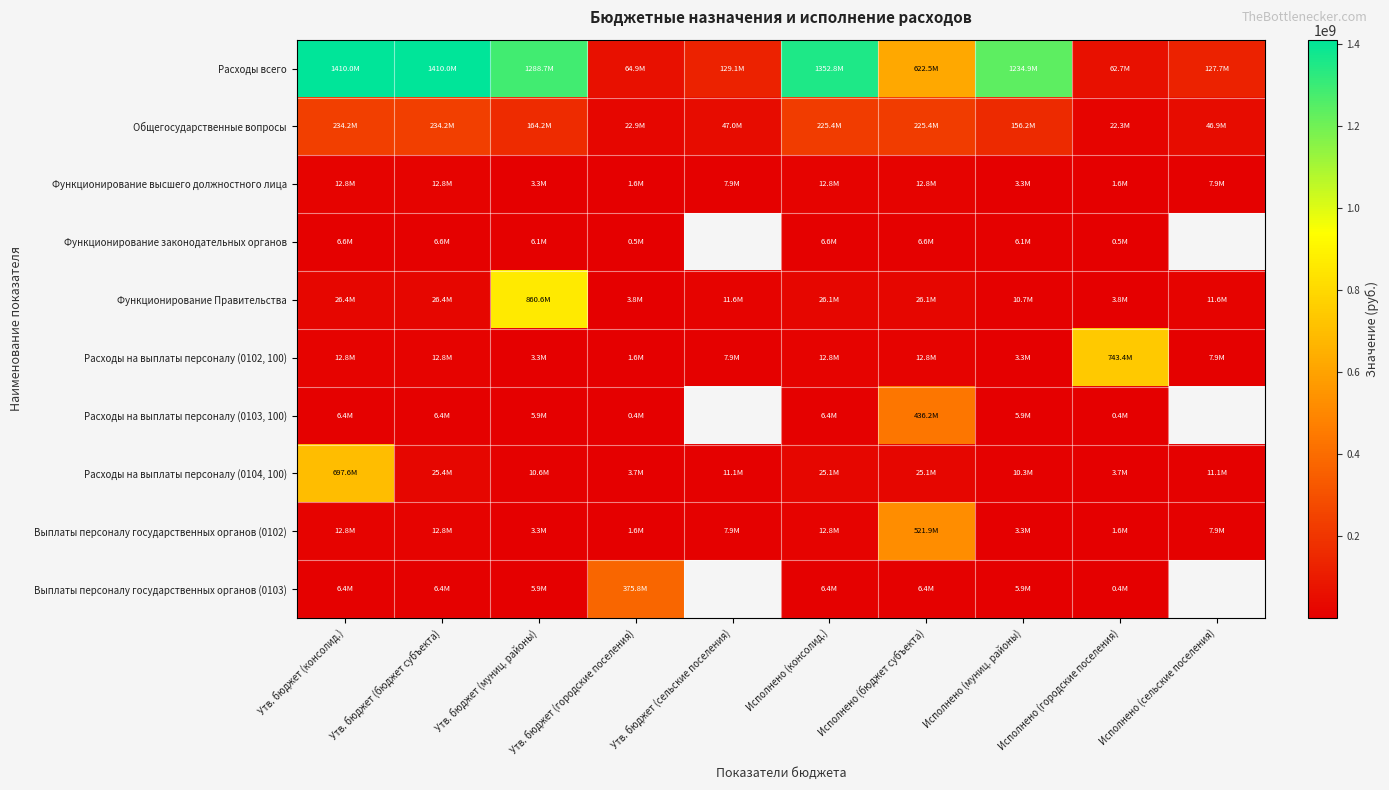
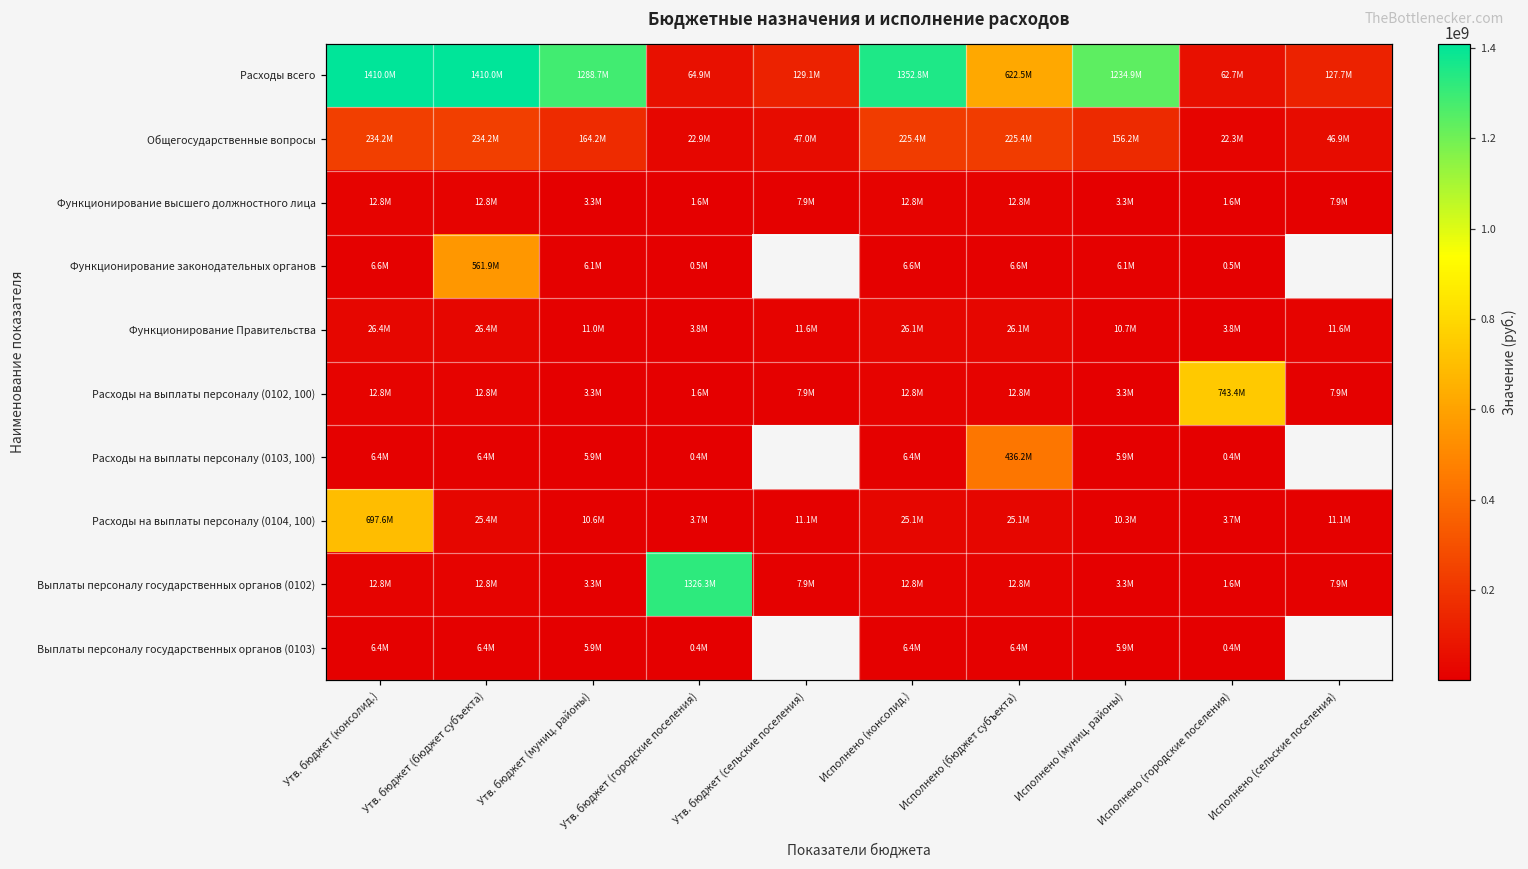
  {
    "Расходы всего": {
      "Утв. бюджет (консолид.)": "1410.0M",
      "Утв. бюджет (бюджет субъекта)": "1410.0M",
      "Утв. бюджет (муниц. районы)": "1288.7M",
      "Утв. бюджет (городские поселения)": "64.9M",
      "Утв. бюджет (сельские поселения)": "129.1M",
      "Исполнено (консолид.)": "1352.8M",
      "Исполнено (бюджет субъекта)": "622.5M",
      "Исполнено (муниц. районы)": "1234.9M",
      "Исполнено (городские поселения)": "62.7M",
      "Исполнено (сельские поселения)": "127.7M"
    },
    "Общегосударственные вопросы": {
      "Утв. бюджет (консолид.)": "234.2M",
      "Утв. бюджет (бюджет субъекта)": "234.2M",
      "Утв. бюджет (муниц. районы)": "164.2M",
      "Утв. бюджет (городские поселения)": "22.9M",
      "Утв. бюджет (сельские поселения)": "47.0M",
      "Исполнено (консолид.)": "225.4M",
      "Исполнено (бюджет субъекта)": "225.4M",
      "Исполнено (муниц. районы)": "156.2M",
      "Исполнено (городские поселения)": "22.3M",
      "Исполнено (сельские поселения)": "46.9M"
    },
    "Функционирование высшего должностного лица": {
      "Утв. бюджет (консолид.)": "12.8M",
      "Утв. бюджет (бюджет субъекта)": "12.8M",
      "Утв. бюджет (муниц. районы)": "3.3M",
      "Утв. бюджет (городские поселения)": "1.6M",
      "Утв. бюджет (сельские поселения)": "7.9M",
      "Исполнено (консолид.)": "12.8M",
      "Исполнено (бюджет субъекта)": "12.8M",
      "Исполнено (муниц. районы)": "3.3M",
      "Исполнено (городские поселения)": "1.6M",
      "Исполнено (сельские поселения)": "7.9M"
    },
    "Функционирование законодательных органов": {
      "Утв. бюджет (консолид.)": "6.6M",
-     "Утв. бюджет (бюджет субъекта)": "6.6M",
+     "Утв. бюджет (бюджет субъекта)": "561.9M",
      "Утв. бюджет (муниц. районы)": "6.1M",
      "Утв. бюджет (городские поселения)": "0.5M",
      "Исполнено (консолид.)": "6.6M",
      "Исполнено (бюджет субъекта)": "6.6M",
      "Исполнено (муниц. районы)": "6.1M",
      "Исполнено (городские поселения)": "0.5M"
    },
    "Функционирование Правительства": {
      "Утв. бюджет (консолид.)": "26.4M",
      "Утв. бюджет (бюджет субъекта)": "26.4M",
-     "Утв. бюджет (муниц. районы)": "860.6M",
+     "Утв. бюджет (муниц. районы)": "11.0M",
      "Утв. бюджет (городские поселения)": "3.8M",
      "Утв. бюджет (сельские поселения)": "11.6M",
      "Исполнено (консолид.)": "26.1M",
      "Исполнено (бюджет субъекта)": "26.1M",
      "Исполнено (муниц. районы)": "10.7M",
      "Исполнено (городские поселения)": "3.8M",
      "Исполнено (сельские поселения)": "11.6M"
    },
    "Расходы на выплаты персоналу (0102, 100)": {
      "Утв. бюджет (консолид.)": "12.8M",
      "Утв. бюджет (бюджет субъекта)": "12.8M",
      "Утв. бюджет (муниц. районы)": "3.3M",
      "Утв. бюджет (городские поселения)": "1.6M",
      "Утв. бюджет (сельские поселения)": "7.9M",
      "Исполнено (консолид.)": "12.8M",
      "Исполнено (бюджет субъекта)": "12.8M",
      "Исполнено (муниц. районы)": "3.3M",
      "Исполнено (городские поселения)": "743.4M",
      "Исполнено (сельские поселения)": "7.9M"
    },
    "Расходы на выплаты персоналу (0103, 100)": {
      "Утв. бюджет (консолид.)": "6.4M",
      "Утв. бюджет (бюджет субъекта)": "6.4M",
      "Утв. бюджет (муниц. районы)": "5.9M",
      "Утв. бюджет (городские поселения)": "0.4M",
      "Исполнено (консолид.)": "6.4M",
      "Исполнено (бюджет субъекта)": "436.2M",
      "Исполнено (муниц. районы)": "5.9M",
      "Исполнено (городские поселения)": "0.4M"
    },
    "Расходы на выплаты персоналу (0104, 100)": {
      "Утв. бюджет (консолид.)": "697.6M",
      "Утв. бюджет (бюджет субъекта)": "25.4M",
      "Утв. бюджет (муниц. районы)": "10.6M",
      "Утв. бюджет (городские поселения)": "3.7M",
      "Утв. бюджет (сельские поселения)": "11.1M",
      "Исполнено (консолид.)": "25.1M",
      "Исполнено (бюджет субъекта)": "25.1M",
      "Исполнено (муниц. районы)": "10.3M",
      "Исполнено (городские поселения)": "3.7M",
      "Исполнено (сельские поселения)": "11.1M"
    },
    "Выплаты персоналу государственных органов (0102)": {
      "Утв. бюджет (консолид.)": "12.8M",
      "Утв. бюджет (бюджет субъекта)": "12.8M",
      "Утв. бюджет (муниц. районы)": "3.3M",
-     "Утв. бюджет (городские поселения)": "1.6M",
+     "Утв. бюджет (городские поселения)": "1326.3M",
      "Утв. бюджет (сельские поселения)": "7.9M",
      "Исполнено (консолид.)": "12.8M",
-     "Исполнено (бюджет субъекта)": "521.9M",
+     "Исполнено (бюджет субъекта)": "12.8M",
      "Исполнено (муниц. районы)": "3.3M",
      "Исполнено (городские поселения)": "1.6M",
      "Исполнено (сельские поселения)": "7.9M"
    },
    "Выплаты персоналу государственных органов (0103)": {
      "Утв. бюджет (консолид.)": "6.4M",
      "Утв. бюджет (бюджет субъекта)": "6.4M",
      "Утв. бюджет (муниц. районы)": "5.9M",
-     "Утв. бюджет (городские поселения)": "375.8M",
+     "Утв. бюджет (городские поселения)": "0.4M",
      "Исполнено (консолид.)": "6.4M",
      "Исполнено (бюджет субъекта)": "6.4M",
      "Исполнено (муниц. районы)": "5.9M",
      "Исполнено (городские поселения)": "0.4M"
    }
  }
